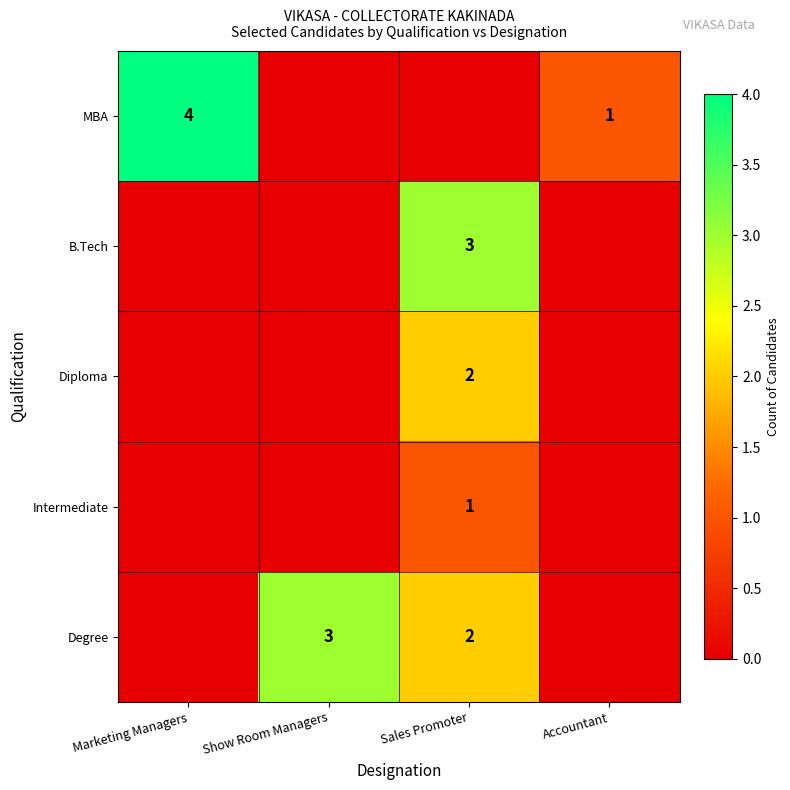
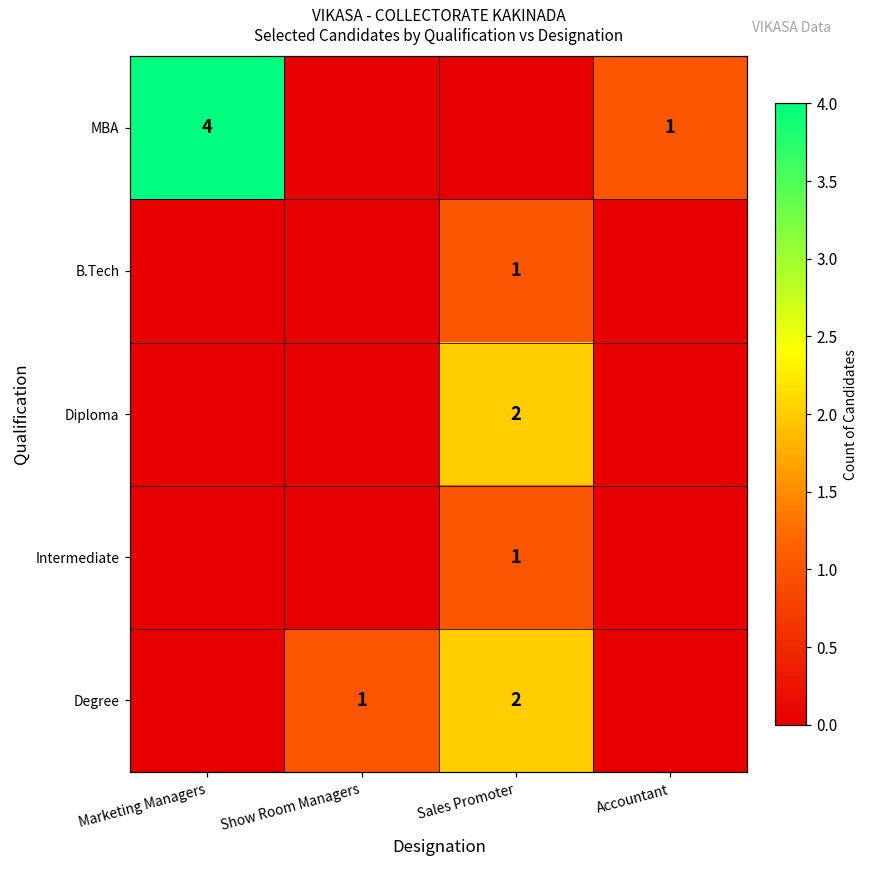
  {
    "MBA": {
      "Marketing Managers": 4,
      "Accountant": 1
    },
    "B.Tech": {
-     "Sales Promoter": 3
+     "Sales Promoter": 1
    },
    "Diploma": {
      "Sales Promoter": 2
    },
    "Intermediate": {
      "Sales Promoter": 1
    },
    "Degree": {
-     "Show Room Managers": 3,
+     "Show Room Managers": 1,
      "Sales Promoter": 2
    }
  }
